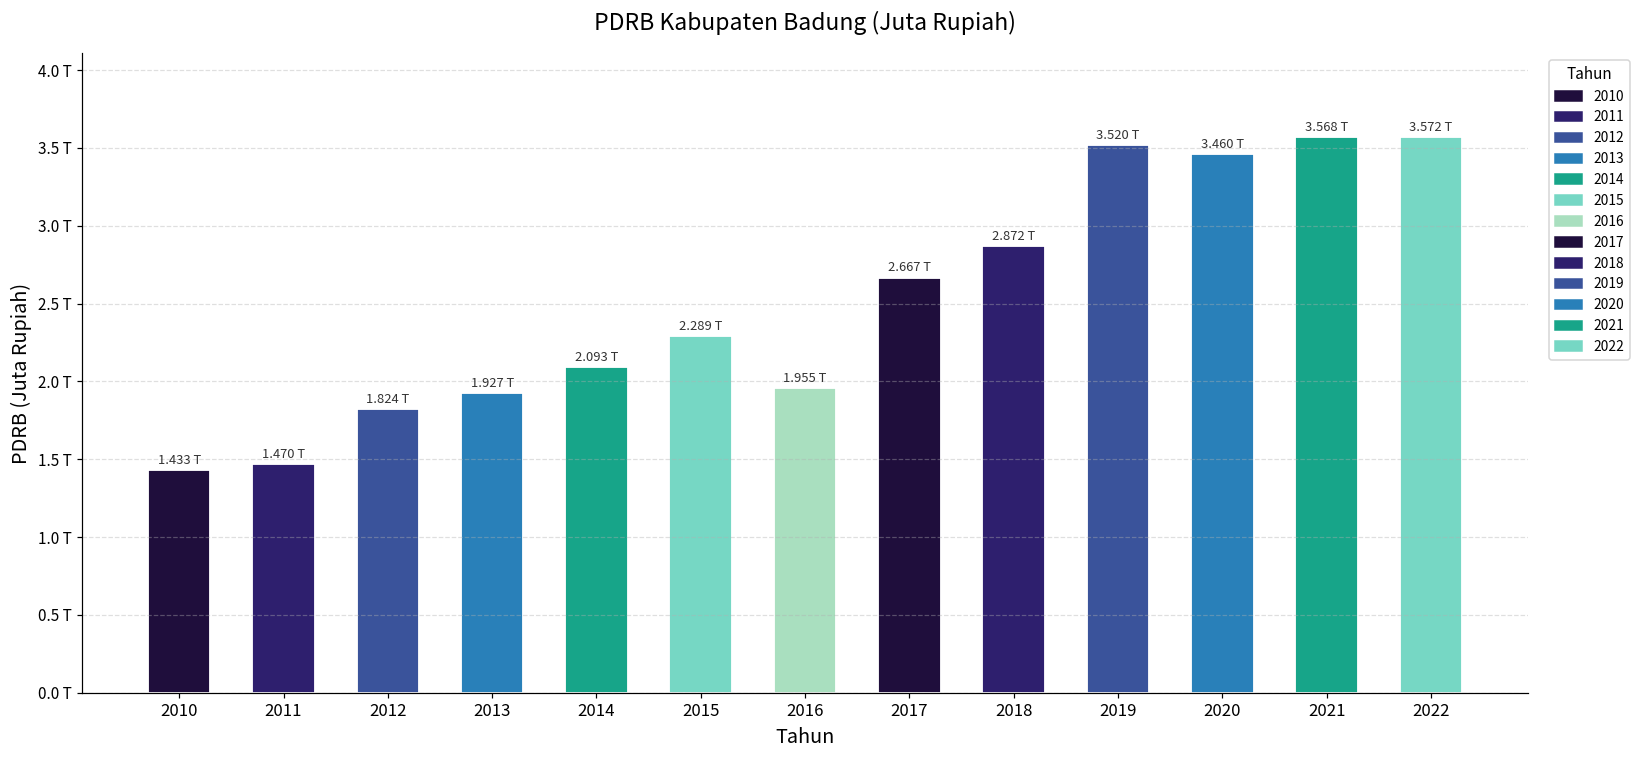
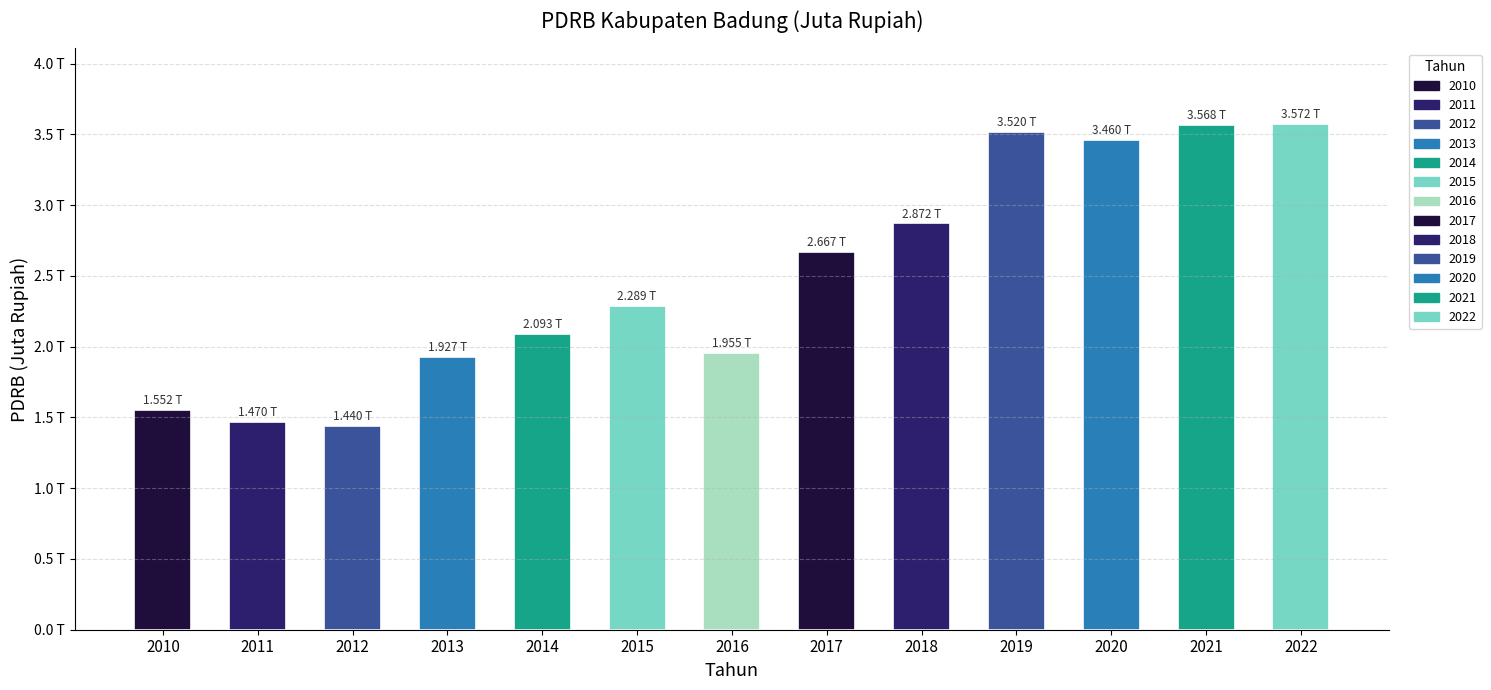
  {
-   "2010": 1.433,
-   "2012": 1.824
+   "2010": 1.552,
+   "2012": 1.440
  }
